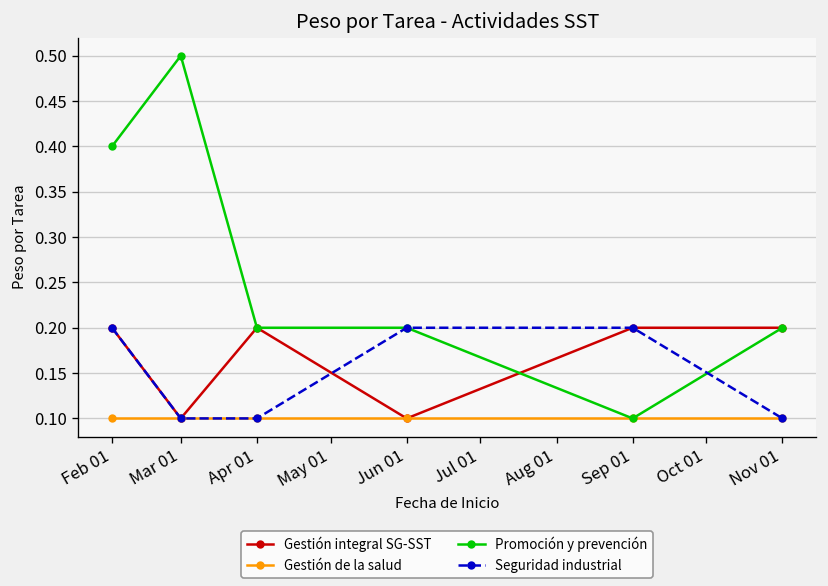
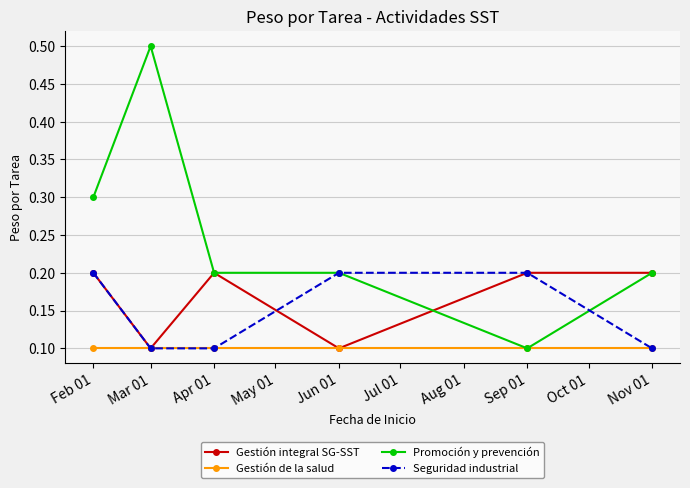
  {
    "Gestión de la salud": {
      "Feb 01": 0.1
    },
    "Promoción y prevención": {
-     "Feb 01": 0.4,
+     "Feb 01": 0.3,
      "Mar 01": 0.5
    }
  }
